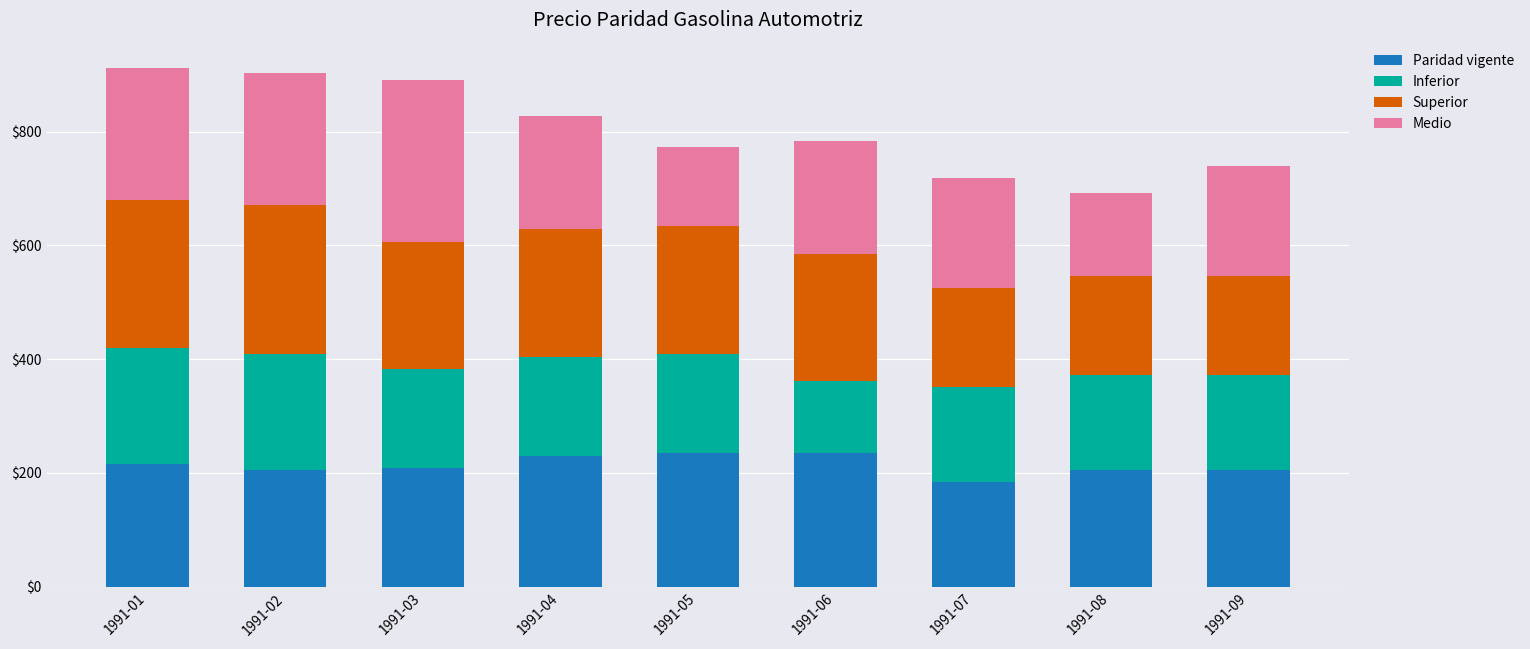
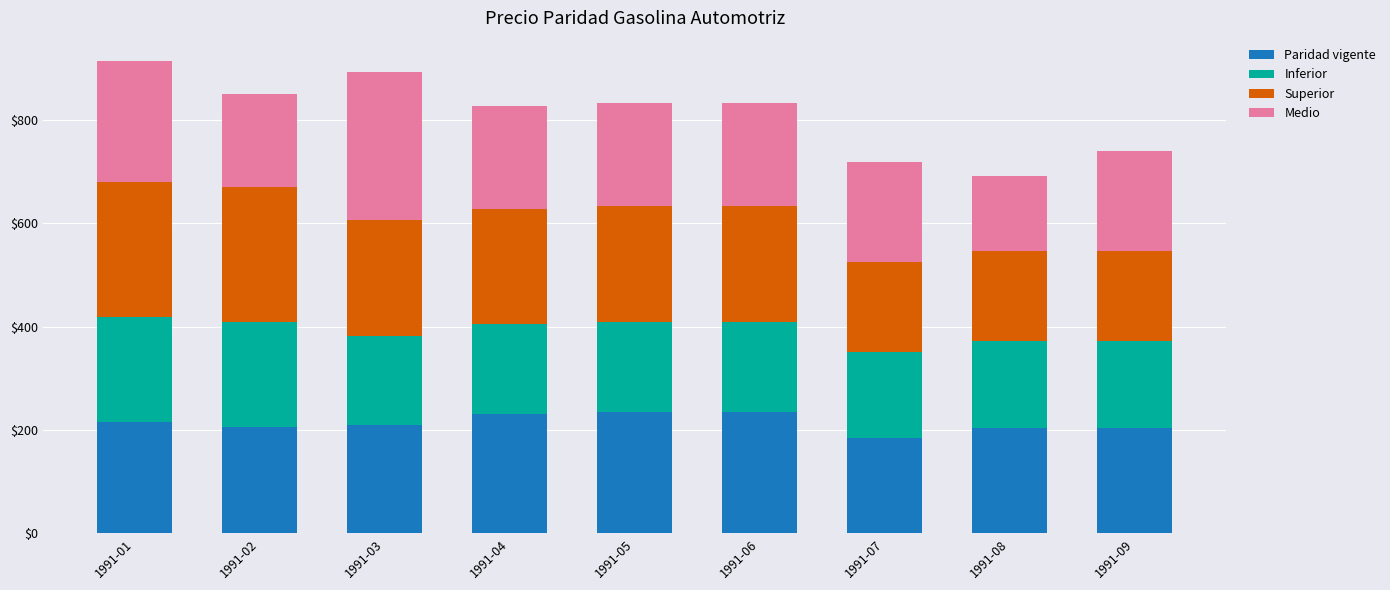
  {
    "Paridad vigente": {
      "1991-01": "$220",
      "1991-02": "$210",
      "1991-03": "$210",
      "1991-04": "$230",
      "1991-05": "$240",
      "1991-06": "$240",
      "1991-07": "$180",
      "1991-08": "$200",
      "1991-09": "$200"
    },
    "Inferior": {
      "1991-01": "$200",
      "1991-02": "$200",
      "1991-03": "$170",
      "1991-04": "$170",
      "1991-05": "$170",
-     "1991-06": "$130",
+     "1991-06": "$170",
      "1991-07": "$170",
      "1991-08": "$170",
      "1991-09": "$170"
    },
    "Superior": {
      "1991-01": "$260",
      "1991-02": "$260",
      "1991-03": "$220",
      "1991-04": "$220",
      "1991-05": "$220",
      "1991-06": "$220",
      "1991-07": "$170",
      "1991-08": "$170",
      "1991-09": "$170"
    },
    "Medio": {
      "1991-01": "$230",
-     "1991-02": "$230",
+     "1991-02": "$180",
      "1991-03": "$290",
      "1991-04": "$200",
-     "1991-05": "$140",
+     "1991-05": "$200",
      "1991-06": "$200",
      "1991-07": "$190",
      "1991-08": "$150",
      "1991-09": "$190"
    }
  }
